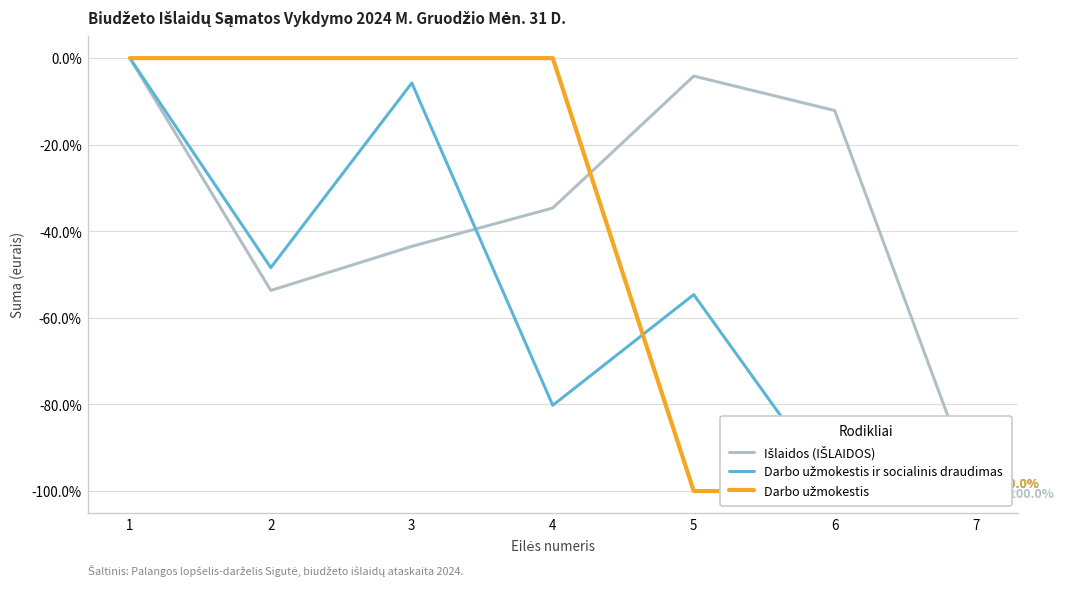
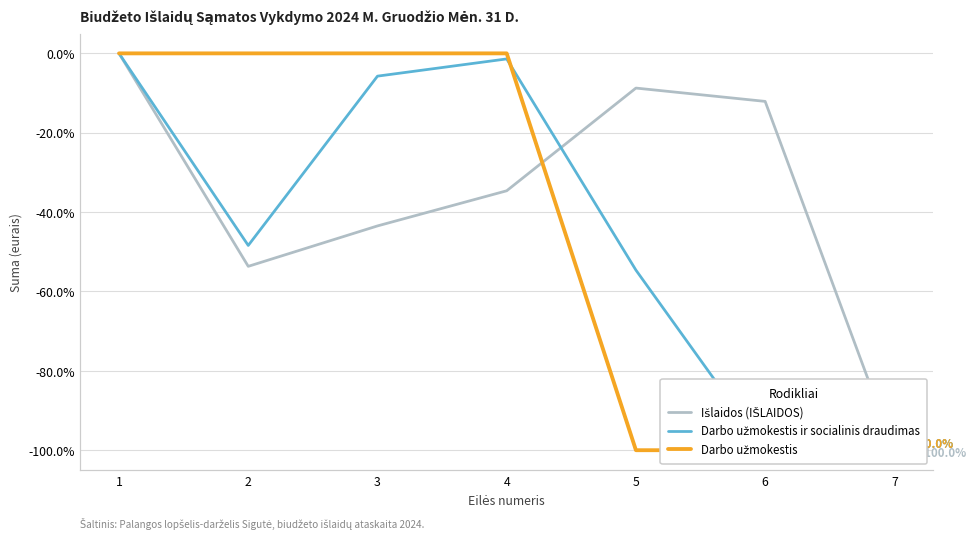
  {
    "Išlaidos (IŠLAIDOS)": {
      "2": "-54%",
      "3": "-43%",
      "4": "-35%",
-     "5": "-4%",
+     "5": "-9%",
      "6": "-12%"
    },
    "Darbo užmokestis ir socialinis draudimas": {
      "2": "-48%",
      "3": "-6%",
-     "4": "-80%",
+     "4": "-1%",
      "5": "-55%"
    },
    "Darbo užmokestis": {
      "2": "0%",
      "3": "0%",
      "4": "0%"
    }
  }
